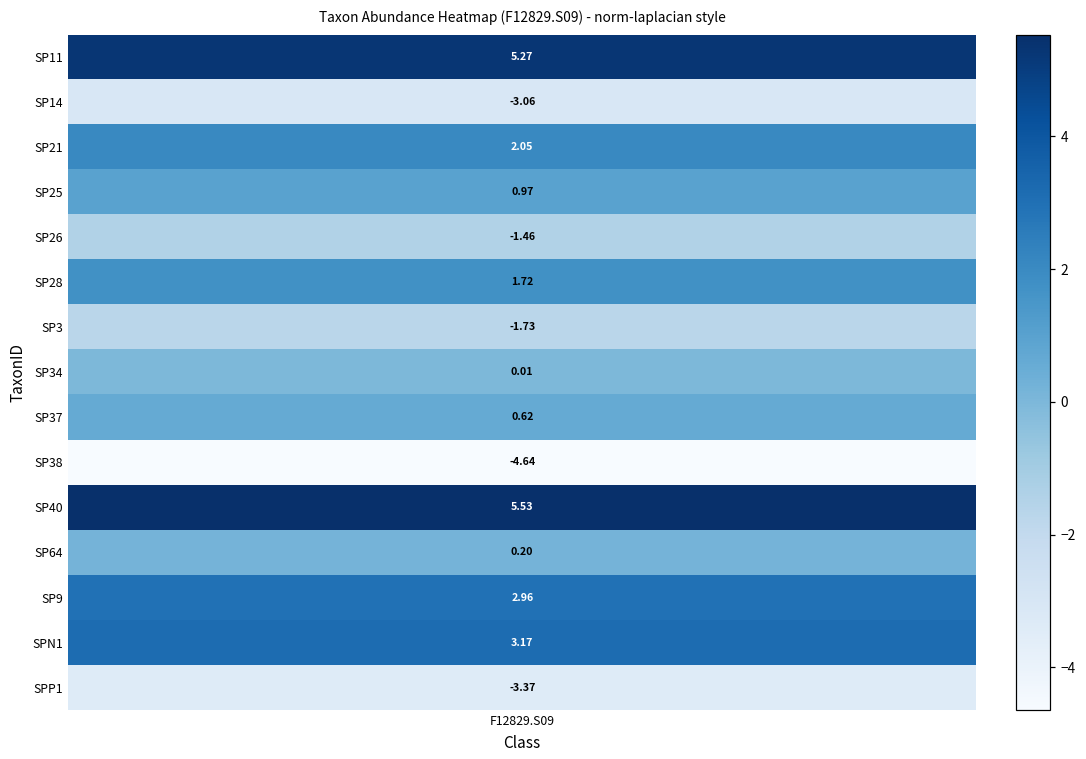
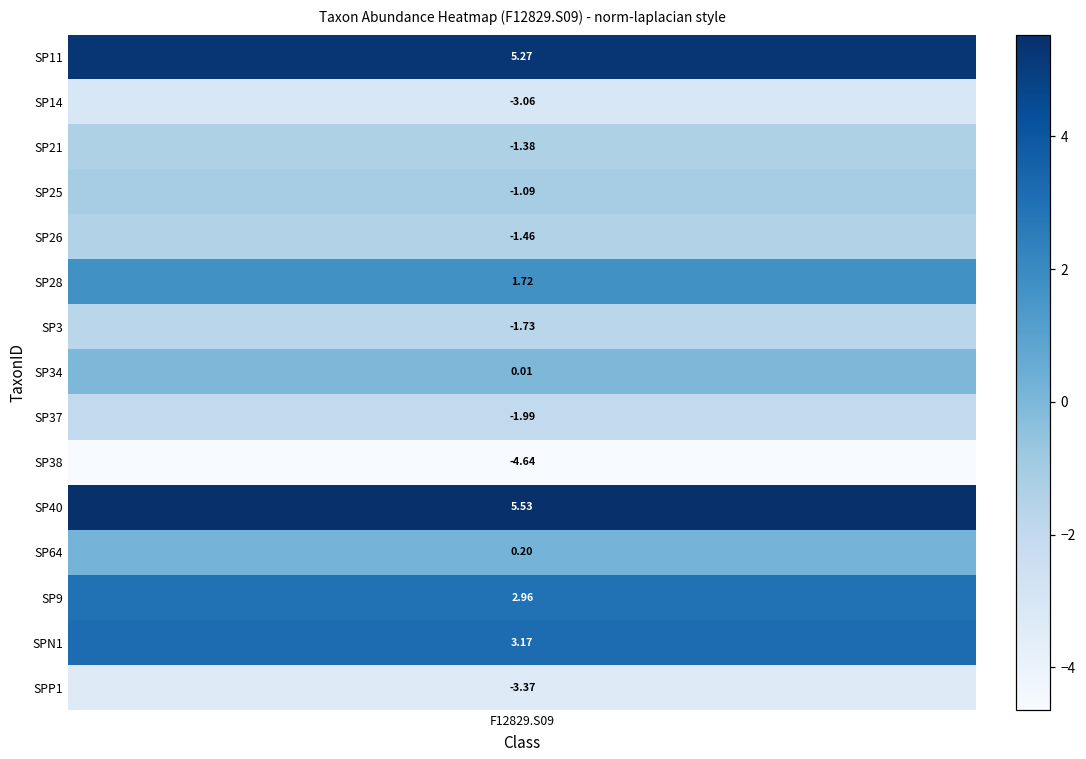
  {
    "SP11": {
      "F12829.S09": 5.27
    },
    "SP14": {
      "F12829.S09": -3.06
    },
    "SP21": {
-     "F12829.S09": 2.05
+     "F12829.S09": -1.38
    },
    "SP25": {
-     "F12829.S09": 0.97
+     "F12829.S09": -1.09
    },
    "SP26": {
      "F12829.S09": -1.46
    },
    "SP28": {
      "F12829.S09": 1.72
    },
    "SP3": {
      "F12829.S09": -1.73
    },
    "SP34": {
      "F12829.S09": 0.01
    },
    "SP37": {
-     "F12829.S09": 0.62
+     "F12829.S09": -1.99
    },
    "SP38": {
      "F12829.S09": -4.64
    },
    "SP40": {
      "F12829.S09": 5.53
    },
    "SP64": {
      "F12829.S09": 0.20
    },
    "SP9": {
      "F12829.S09": 2.96
    },
    "SPN1": {
      "F12829.S09": 3.17
    },
    "SPP1": {
      "F12829.S09": -3.37
    }
  }
